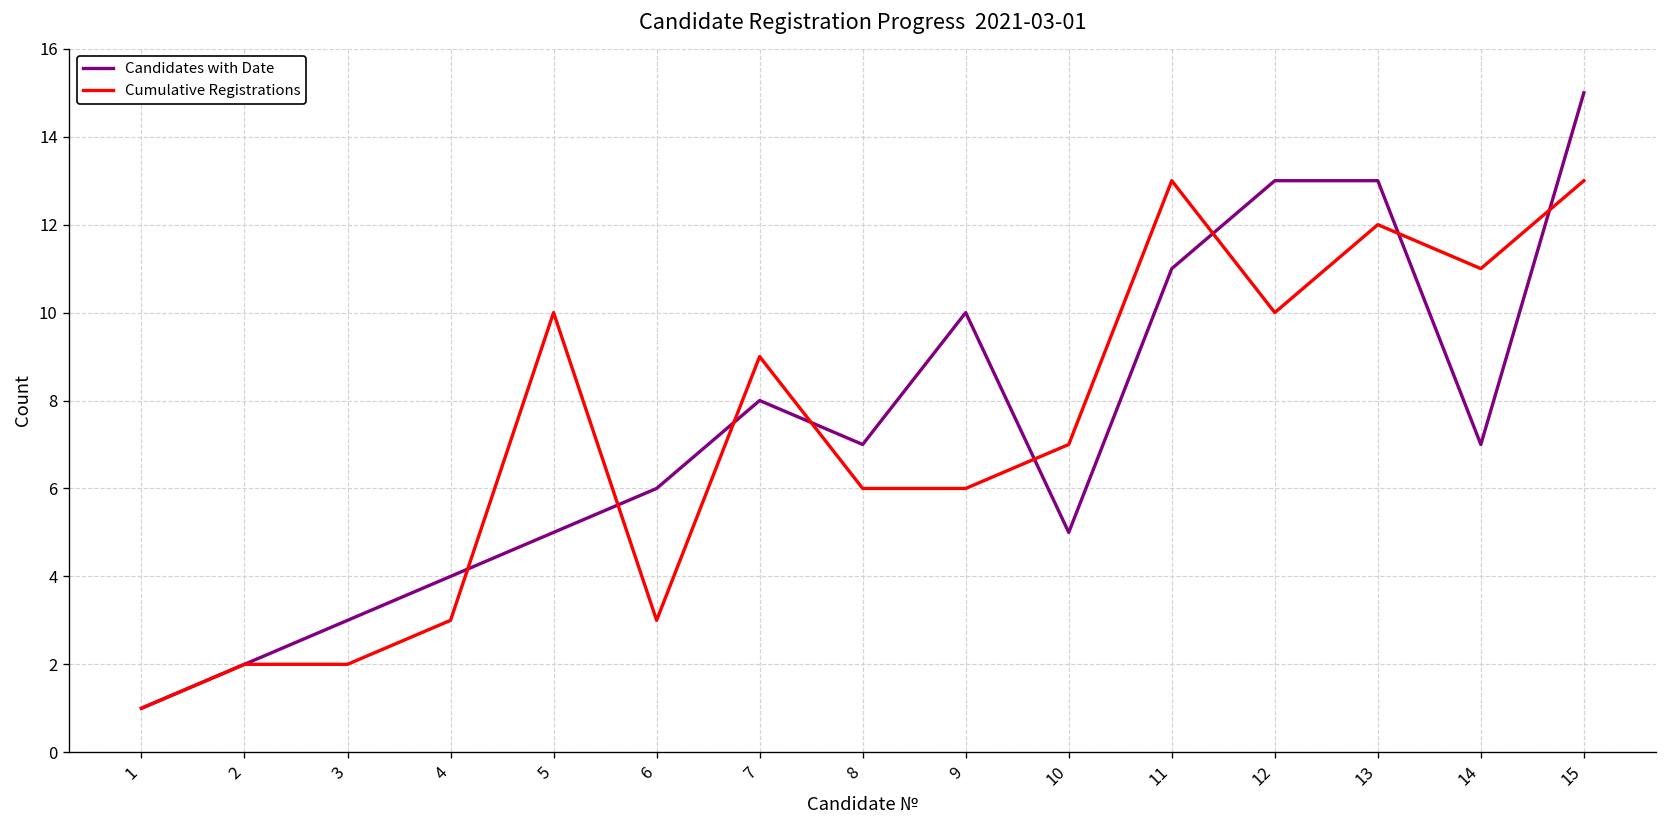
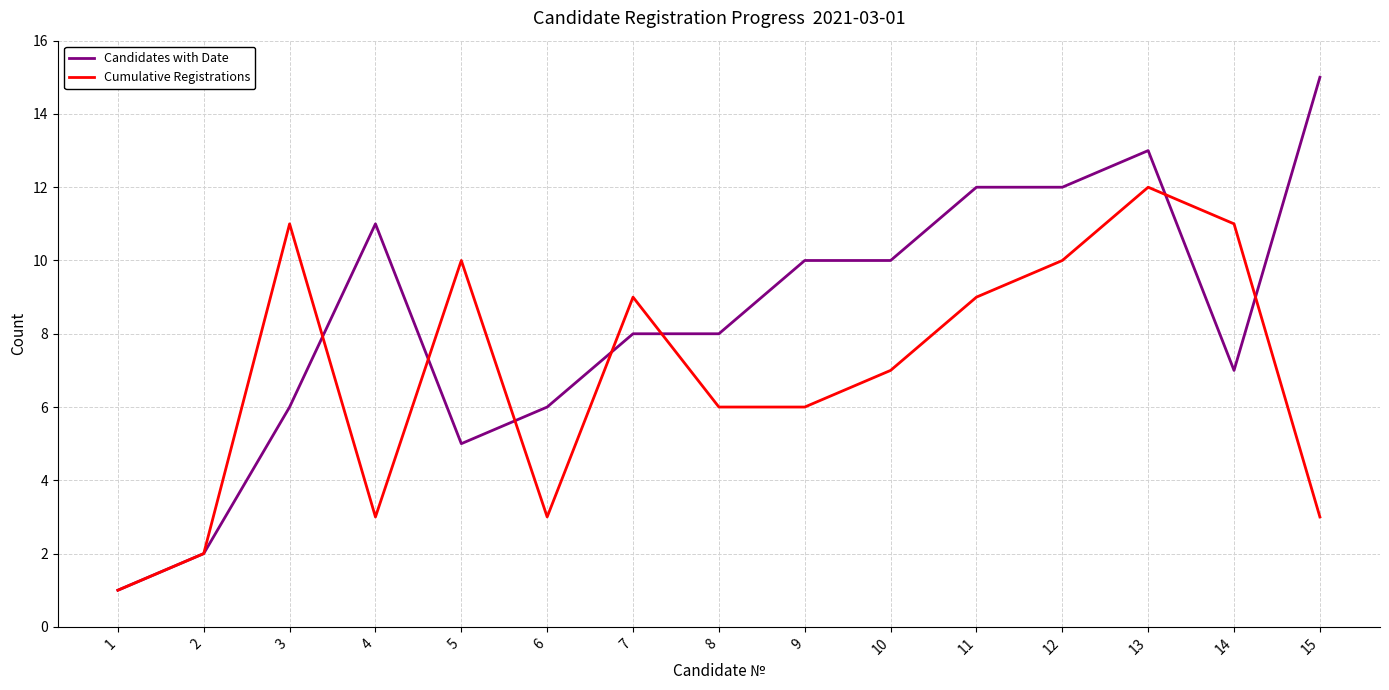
  {
    "Candidates with Date": {
-     "3": 3,
-     "4": 4,
+     "3": 6,
+     "4": 11,
      "5": 5,
      "6": 6,
      "7": 8,
-     "8": 7,
+     "8": 8,
      "9": 10,
-     "10": 5,
-     "11": 11,
-     "12": 13,
+     "10": 10,
+     "11": 12,
+     "12": 12,
      "13": 13,
      "14": 7,
      "15": 15
    },
    "Cumulative Registrations": {
-     "3": 2,
+     "3": 11,
      "4": 3,
      "5": 10,
      "6": 3,
      "7": 9,
      "8": 6,
      "9": 6,
      "10": 7,
-     "11": 13,
+     "11": 9,
      "12": 10,
      "13": 12,
      "14": 11,
-     "15": 13
+     "15": 3
    }
  }
